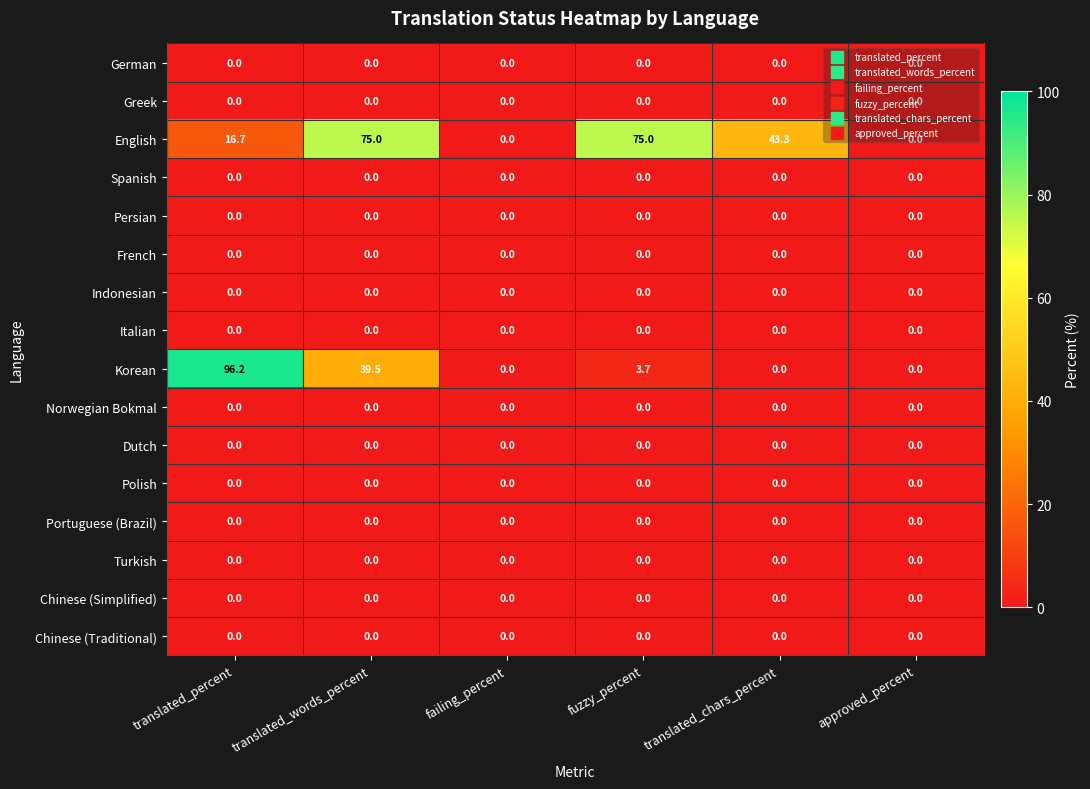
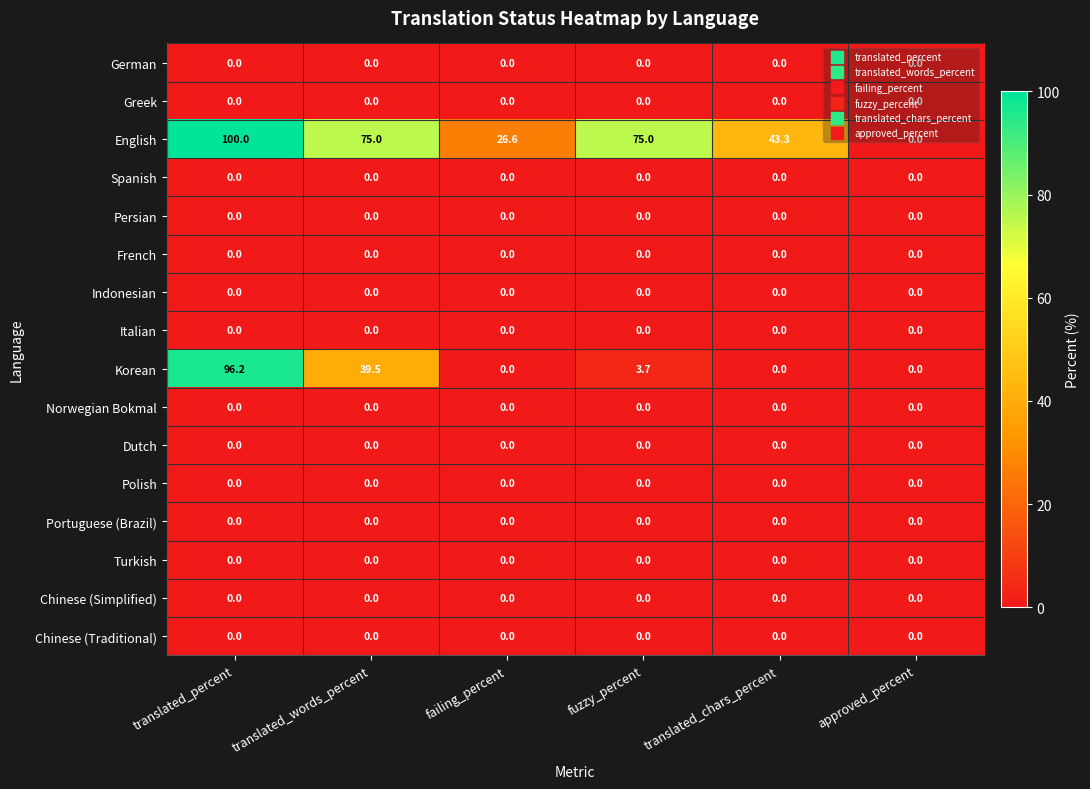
  {
    "German": {
      "translated_percent": 0.0,
      "translated_words_percent": 0.0,
      "failing_percent": 0.0,
      "fuzzy_percent": 0.0,
      "translated_chars_percent": 0.0
    },
    "Greek": {
      "translated_percent": 0.0,
      "translated_words_percent": 0.0,
      "failing_percent": 0.0,
      "fuzzy_percent": 0.0,
      "translated_chars_percent": 0.0
    },
    "English": {
-     "translated_percent": 16.7,
+     "translated_percent": 100.0,
      "translated_words_percent": 75.0,
-     "failing_percent": 0.0,
+     "failing_percent": 26.6,
      "fuzzy_percent": 75.0,
      "translated_chars_percent": 43.3
    },
    "Spanish": {
      "translated_percent": 0.0,
      "translated_words_percent": 0.0,
      "failing_percent": 0.0,
      "fuzzy_percent": 0.0,
      "translated_chars_percent": 0.0,
      "approved_percent": 0.0
    },
    "Persian": {
      "translated_percent": 0.0,
      "translated_words_percent": 0.0,
      "failing_percent": 0.0,
      "fuzzy_percent": 0.0,
      "translated_chars_percent": 0.0,
      "approved_percent": 0.0
    },
    "French": {
      "translated_percent": 0.0,
      "translated_words_percent": 0.0,
      "failing_percent": 0.0,
      "fuzzy_percent": 0.0,
      "translated_chars_percent": 0.0,
      "approved_percent": 0.0
    },
    "Indonesian": {
      "translated_percent": 0.0,
      "translated_words_percent": 0.0,
      "failing_percent": 0.0,
      "fuzzy_percent": 0.0,
      "translated_chars_percent": 0.0,
      "approved_percent": 0.0
    },
    "Italian": {
      "translated_percent": 0.0,
      "translated_words_percent": 0.0,
      "failing_percent": 0.0,
      "fuzzy_percent": 0.0,
      "translated_chars_percent": 0.0,
      "approved_percent": 0.0
    },
    "Korean": {
      "translated_percent": 96.2,
      "translated_words_percent": 39.5,
      "failing_percent": 0.0,
      "fuzzy_percent": 3.7,
      "translated_chars_percent": 0.0,
      "approved_percent": 0.0
    },
    "Norwegian Bokmal": {
      "translated_percent": 0.0,
      "translated_words_percent": 0.0,
      "failing_percent": 0.0,
      "fuzzy_percent": 0.0,
      "translated_chars_percent": 0.0,
      "approved_percent": 0.0
    },
    "Dutch": {
      "translated_percent": 0.0,
      "translated_words_percent": 0.0,
      "failing_percent": 0.0,
      "fuzzy_percent": 0.0,
      "translated_chars_percent": 0.0,
      "approved_percent": 0.0
    },
    "Polish": {
      "translated_percent": 0.0,
      "translated_words_percent": 0.0,
      "failing_percent": 0.0,
      "fuzzy_percent": 0.0,
      "translated_chars_percent": 0.0,
      "approved_percent": 0.0
    },
    "Portuguese (Brazil)": {
      "translated_percent": 0.0,
      "translated_words_percent": 0.0,
      "failing_percent": 0.0,
      "fuzzy_percent": 0.0,
      "translated_chars_percent": 0.0,
      "approved_percent": 0.0
    },
    "Turkish": {
      "translated_percent": 0.0,
      "translated_words_percent": 0.0,
      "failing_percent": 0.0,
      "fuzzy_percent": 0.0,
      "translated_chars_percent": 0.0,
      "approved_percent": 0.0
    },
    "Chinese (Simplified)": {
      "translated_percent": 0.0,
      "translated_words_percent": 0.0,
      "failing_percent": 0.0,
      "fuzzy_percent": 0.0,
      "translated_chars_percent": 0.0,
      "approved_percent": 0.0
    },
    "Chinese (Traditional)": {
      "translated_percent": 0.0,
      "translated_words_percent": 0.0,
      "failing_percent": 0.0,
      "fuzzy_percent": 0.0,
      "translated_chars_percent": 0.0,
      "approved_percent": 0.0
    }
  }
